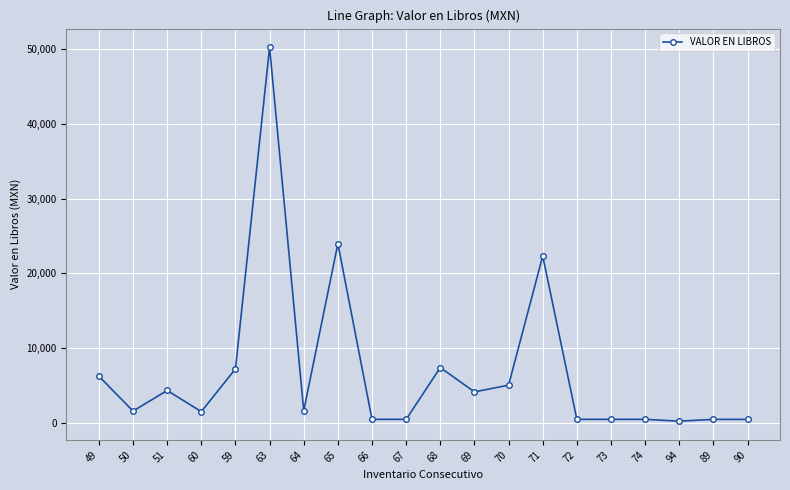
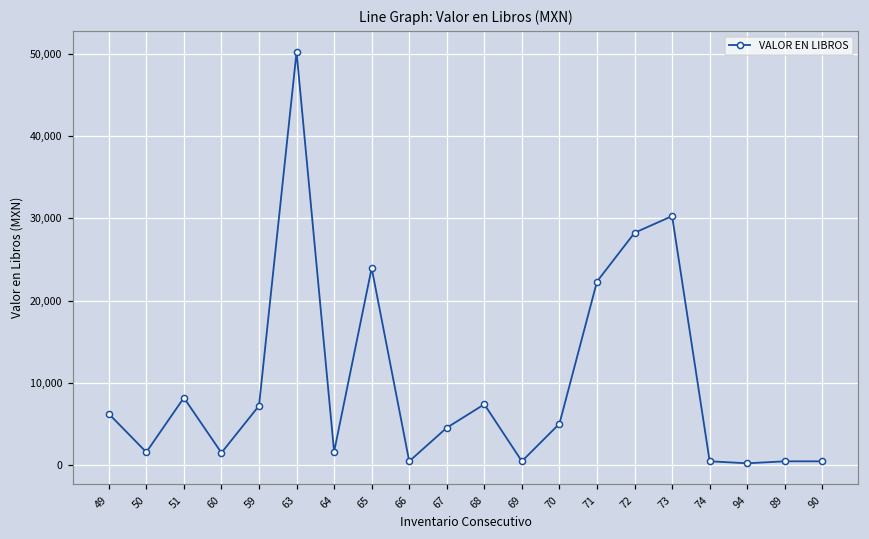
  {
    "49": "6,000",
    "50": "2,000",
-   "51": "4,000",
+   "51": "8,000",
    "60": "2,000",
    "59": "7,000",
    "63": "50,000",
    "64": "2,000",
    "65": "24,000",
    "66": "0",
-   "67": "0",
+   "67": "5,000",
    "68": "7,000",
-   "69": "4,000",
+   "69": "0",
    "70": "5,000",
    "71": "22,000",
-   "72": "0",
-   "73": "0",
+   "72": "28,000",
+   "73": "30,000",
    "74": "0",
    "94": "0",
    "89": "0",
    "90": "0"
  }
